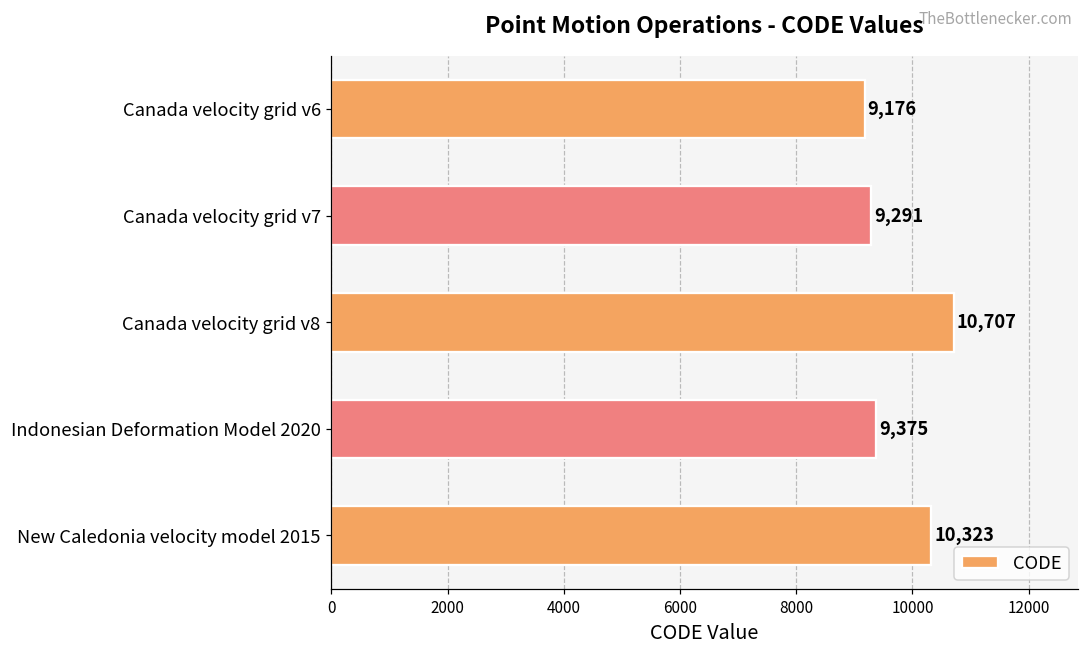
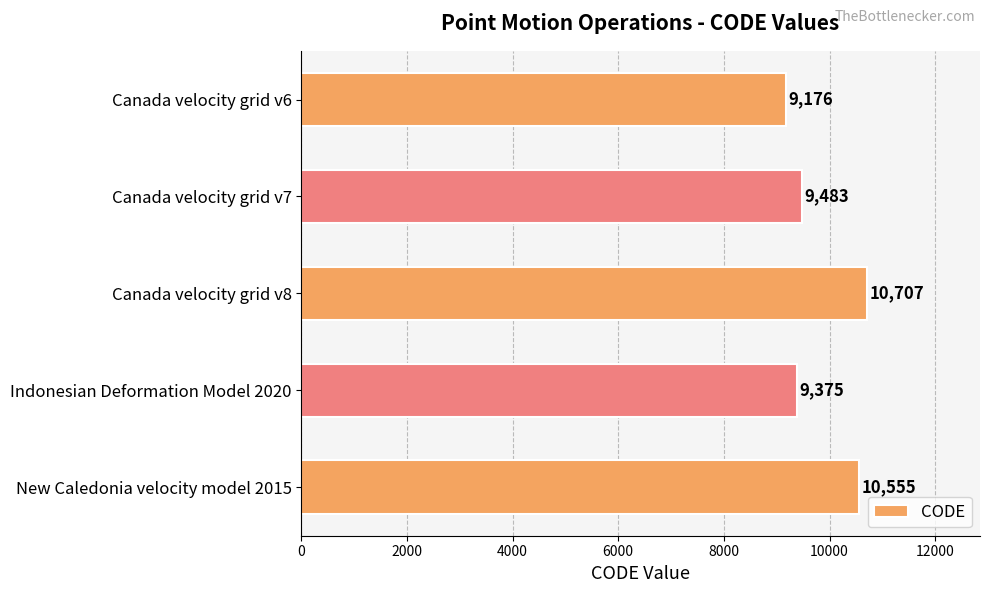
  {
    "Canada velocity grid v6": "9,176",
-   "Canada velocity grid v7": "9,291",
+   "Canada velocity grid v7": "9,483",
    "Canada velocity grid v8": "10,707",
    "Indonesian Deformation Model 2020": "9,375",
-   "New Caledonia velocity model 2015": "10,323"
+   "New Caledonia velocity model 2015": "10,555"
  }
